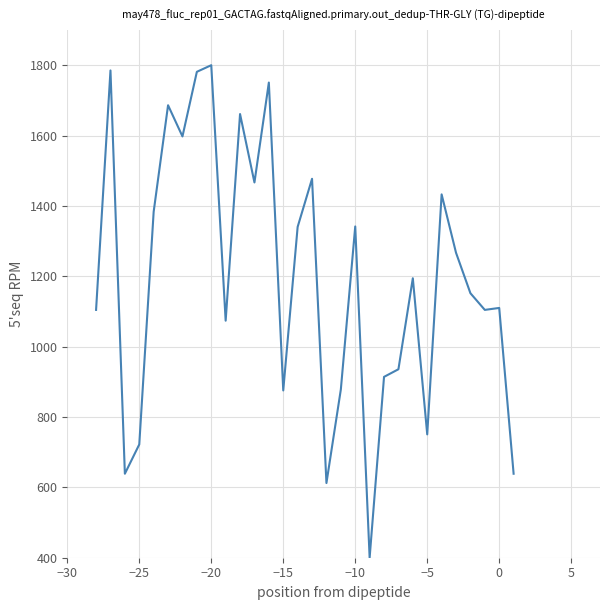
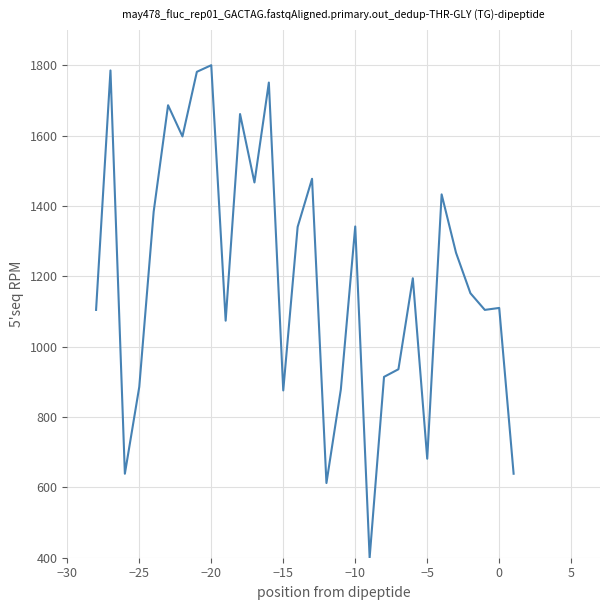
  {
-   "−25": 720,
+   "−25": 890,
    "−20": 1800,
    "−15": 880,
    "−10": 1340,
-   "−5": 750,
+   "−5": 680,
    "0": 1110
  }
